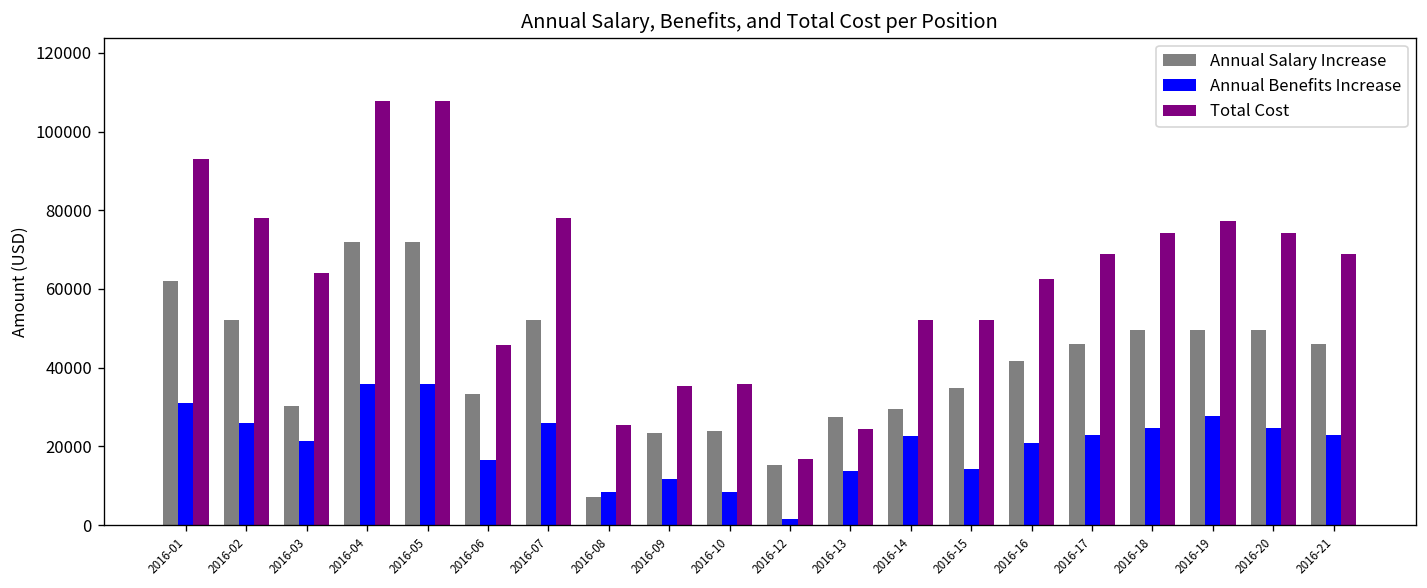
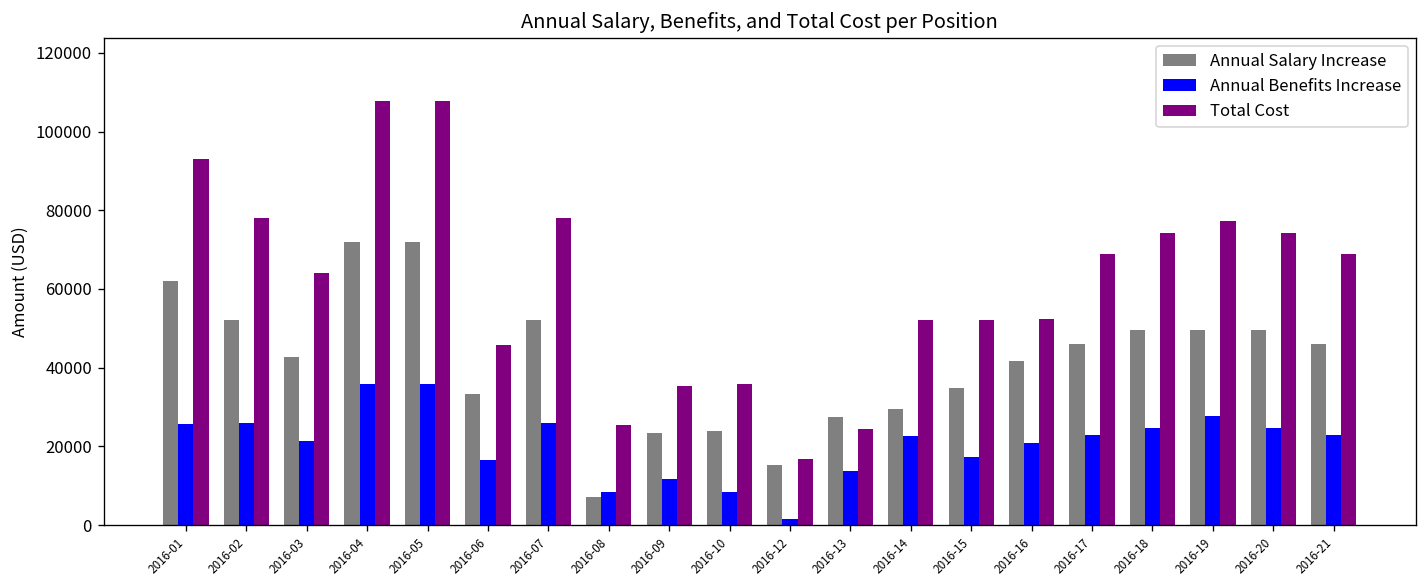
  {
    "Annual Salary Increase": {
      "2016-01": 62000,
      "2016-02": 52000,
-     "2016-03": 30000,
+     "2016-03": 43000,
      "2016-04": 72000,
      "2016-05": 72000,
      "2016-06": 33000,
      "2016-07": 52000,
      "2016-08": 7000,
      "2016-09": 23000,
      "2016-10": 24000,
      "2016-12": 15000,
      "2016-13": 27000,
      "2016-14": 30000,
      "2016-15": 35000,
      "2016-16": 42000,
      "2016-17": 46000,
      "2016-18": 50000,
      "2016-19": 50000,
      "2016-20": 50000,
      "2016-21": 46000
    },
    "Annual Benefits Increase": {
-     "2016-01": 31000,
+     "2016-01": 26000,
      "2016-02": 26000,
      "2016-03": 21000,
      "2016-04": 36000,
      "2016-05": 36000,
      "2016-06": 17000,
      "2016-07": 26000,
      "2016-08": 8000,
      "2016-09": 12000,
      "2016-10": 9000,
      "2016-12": 2000,
      "2016-13": 14000,
      "2016-14": 23000,
-     "2016-15": 14000,
+     "2016-15": 17000,
      "2016-16": 21000,
      "2016-17": 23000,
      "2016-18": 25000,
      "2016-19": 28000,
      "2016-20": 25000,
      "2016-21": 23000
    },
    "Total Cost": {
      "2016-01": 93000,
      "2016-02": 78000,
      "2016-03": 64000,
      "2016-04": 108000,
      "2016-05": 108000,
      "2016-06": 46000,
      "2016-07": 78000,
      "2016-08": 25000,
      "2016-09": 35000,
      "2016-10": 36000,
      "2016-12": 17000,
      "2016-13": 24000,
      "2016-14": 52000,
      "2016-15": 52000,
-     "2016-16": 62000,
+     "2016-16": 52000,
      "2016-17": 69000,
      "2016-18": 74000,
      "2016-19": 77000,
      "2016-20": 74000,
      "2016-21": 69000
    }
  }
